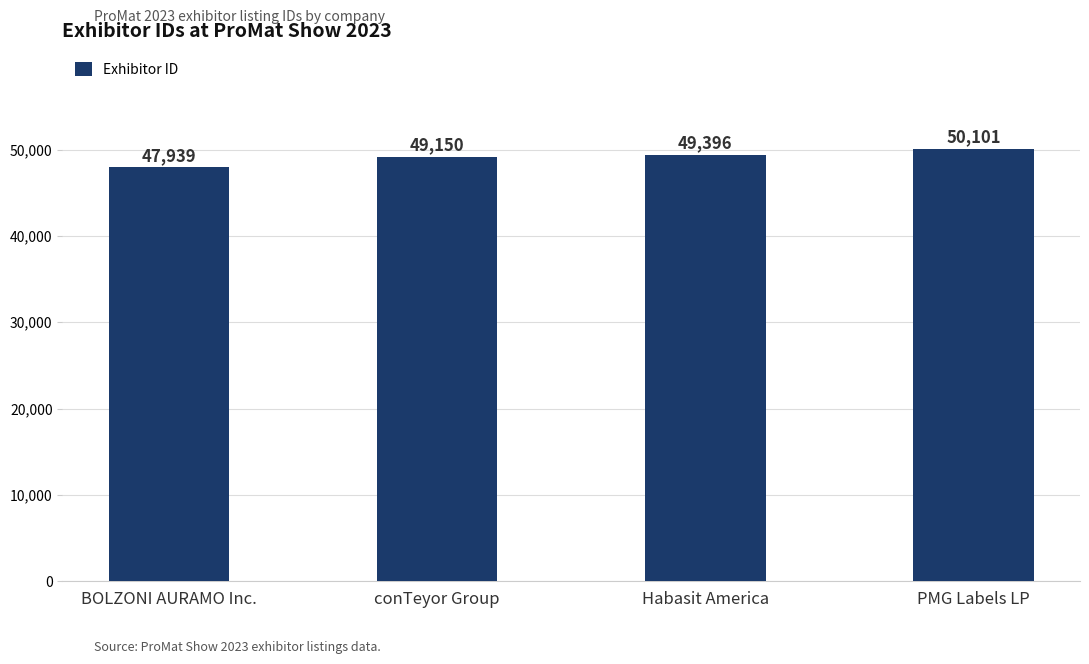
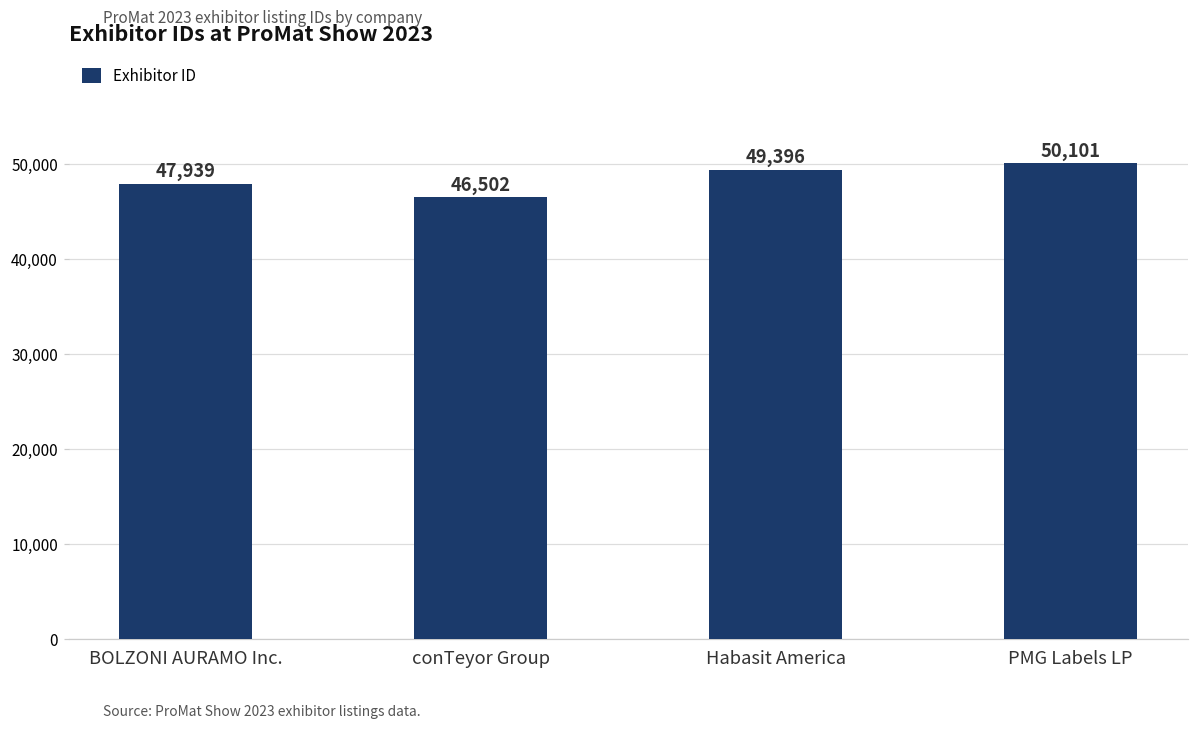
  {
    "BOLZONI AURAMO Inc.": "47,939",
-   "conTeyor Group": "49,150",
+   "conTeyor Group": "46,502",
    "Habasit America": "49,396",
    "PMG Labels LP": "50,101"
  }
